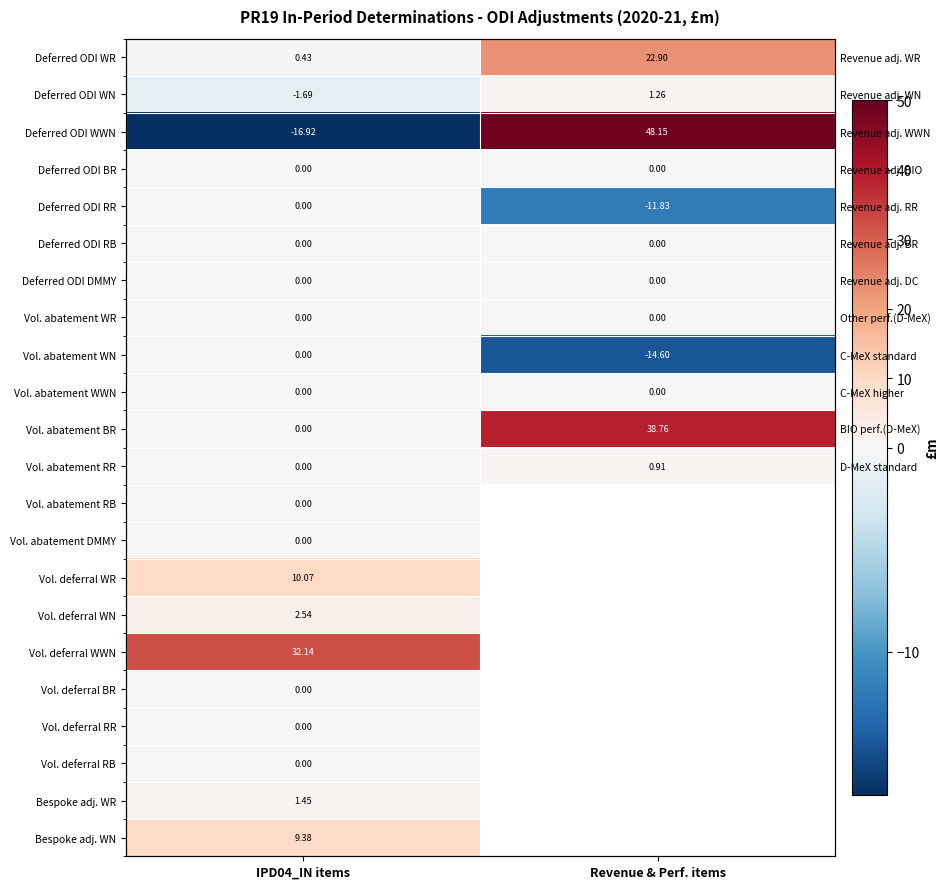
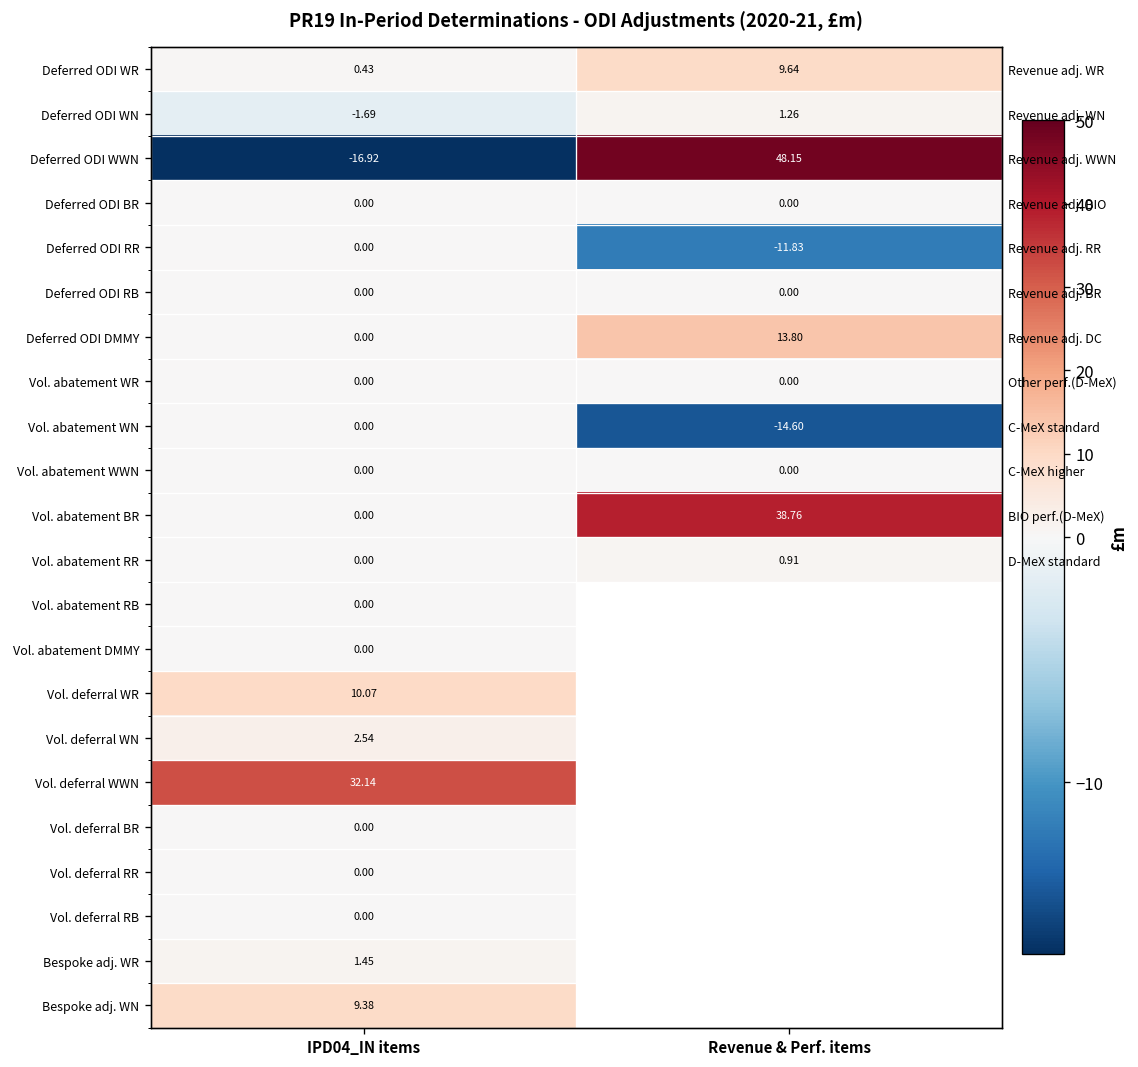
  {
    "Deferred ODI WR": {
      "IPD04_IN items": 0.43,
-     "Revenue & Perf. items": 22.90
+     "Revenue & Perf. items": 9.64
    },
    "Deferred ODI WN": {
      "IPD04_IN items": -1.69,
      "Revenue & Perf. items": 1.26
    },
    "Deferred ODI WWN": {
      "IPD04_IN items": -16.92,
      "Revenue & Perf. items": 48.15
    },
    "Deferred ODI BR": {
      "IPD04_IN items": 0.00,
      "Revenue & Perf. items": 0.00
    },
    "Deferred ODI RR": {
      "IPD04_IN items": 0.00,
      "Revenue & Perf. items": -11.83
    },
    "Deferred ODI RB": {
      "IPD04_IN items": 0.00,
      "Revenue & Perf. items": 0.00
    },
    "Deferred ODI DMMY": {
      "IPD04_IN items": 0.00,
-     "Revenue & Perf. items": 0.00
+     "Revenue & Perf. items": 13.80
    },
    "Vol. abatement WR": {
      "IPD04_IN items": 0.00,
      "Revenue & Perf. items": 0.00
    },
    "Vol. abatement WN": {
      "IPD04_IN items": 0.00,
      "Revenue & Perf. items": -14.60
    },
    "Vol. abatement WWN": {
      "IPD04_IN items": 0.00,
      "Revenue & Perf. items": 0.00
    },
    "Vol. abatement BR": {
      "IPD04_IN items": 0.00,
      "Revenue & Perf. items": 38.76
    },
    "Vol. abatement RR": {
      "IPD04_IN items": 0.00,
      "Revenue & Perf. items": 0.91
    },
    "Vol. abatement RB": {
      "IPD04_IN items": 0.00
    },
    "Vol. abatement DMMY": {
      "IPD04_IN items": 0.00
    },
    "Vol. deferral WR": {
      "IPD04_IN items": 10.07
    },
    "Vol. deferral WN": {
      "IPD04_IN items": 2.54
    },
    "Vol. deferral WWN": {
      "IPD04_IN items": 32.14
    },
    "Vol. deferral BR": {
      "IPD04_IN items": 0.00
    },
    "Vol. deferral RR": {
      "IPD04_IN items": 0.00
    },
    "Vol. deferral RB": {
      "IPD04_IN items": 0.00
    },
    "Bespoke adj. WR": {
      "IPD04_IN items": 1.45
    },
    "Bespoke adj. WN": {
      "IPD04_IN items": 9.38
    }
  }
